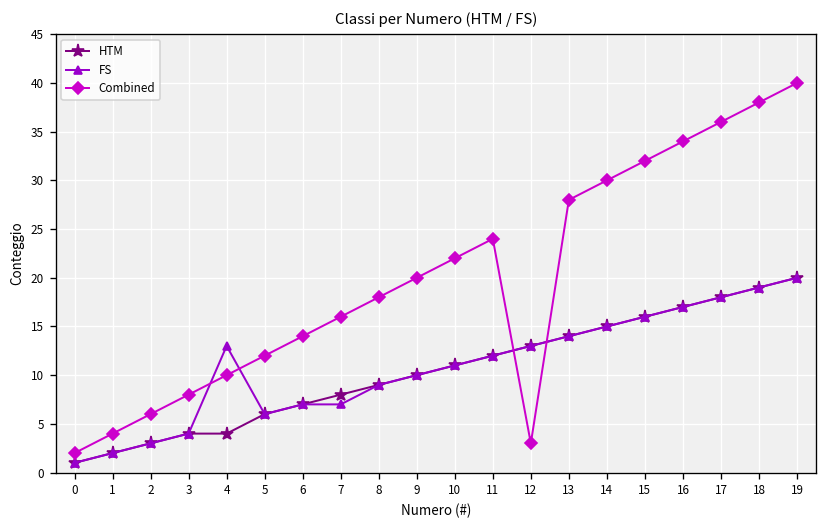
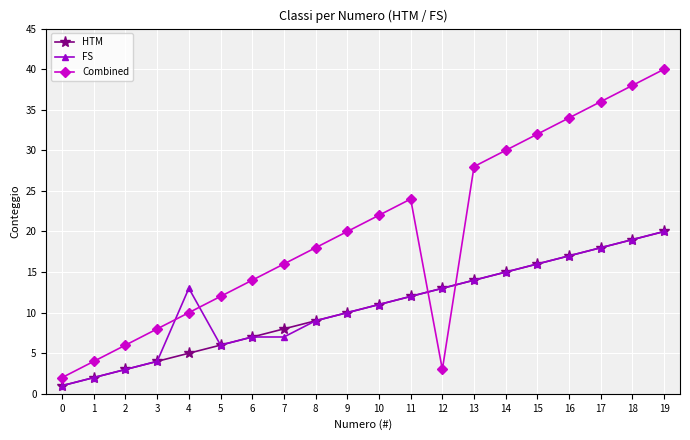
  {
    "HTM": {
-     "4": 4,
+     "4": 5,
      "7": 8
    }
  }
